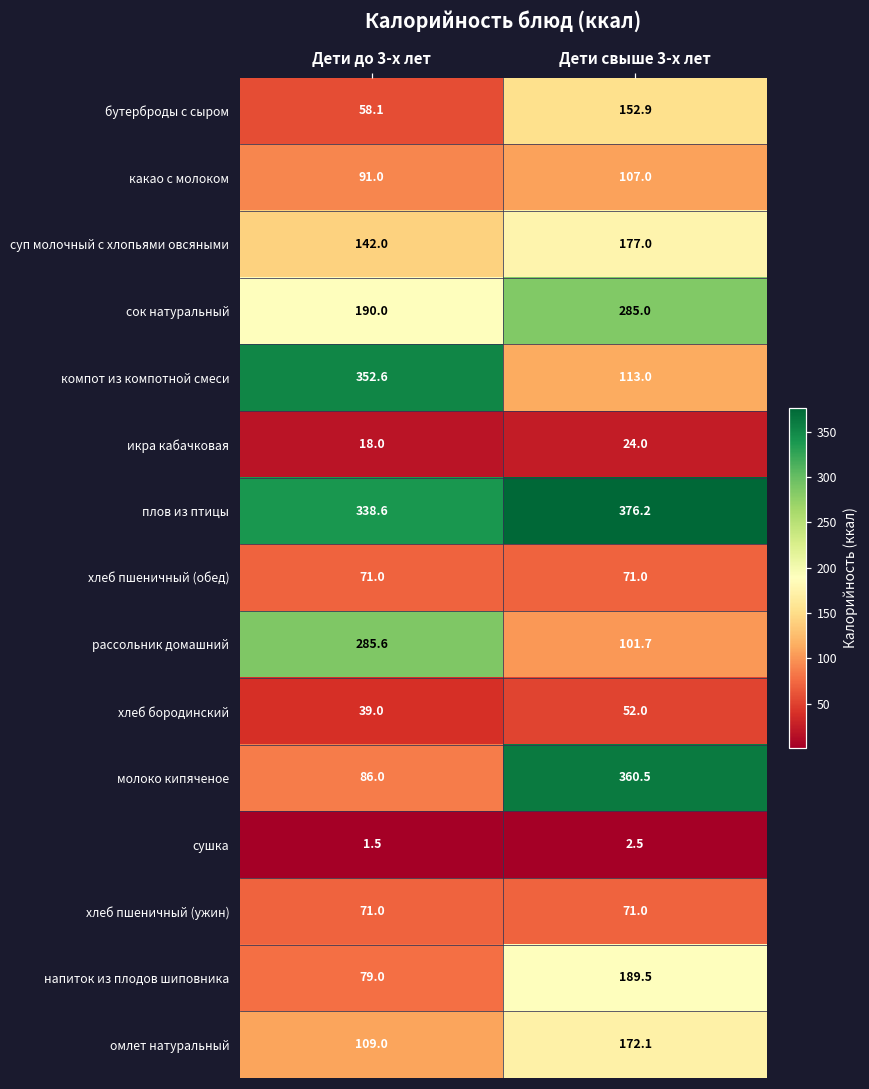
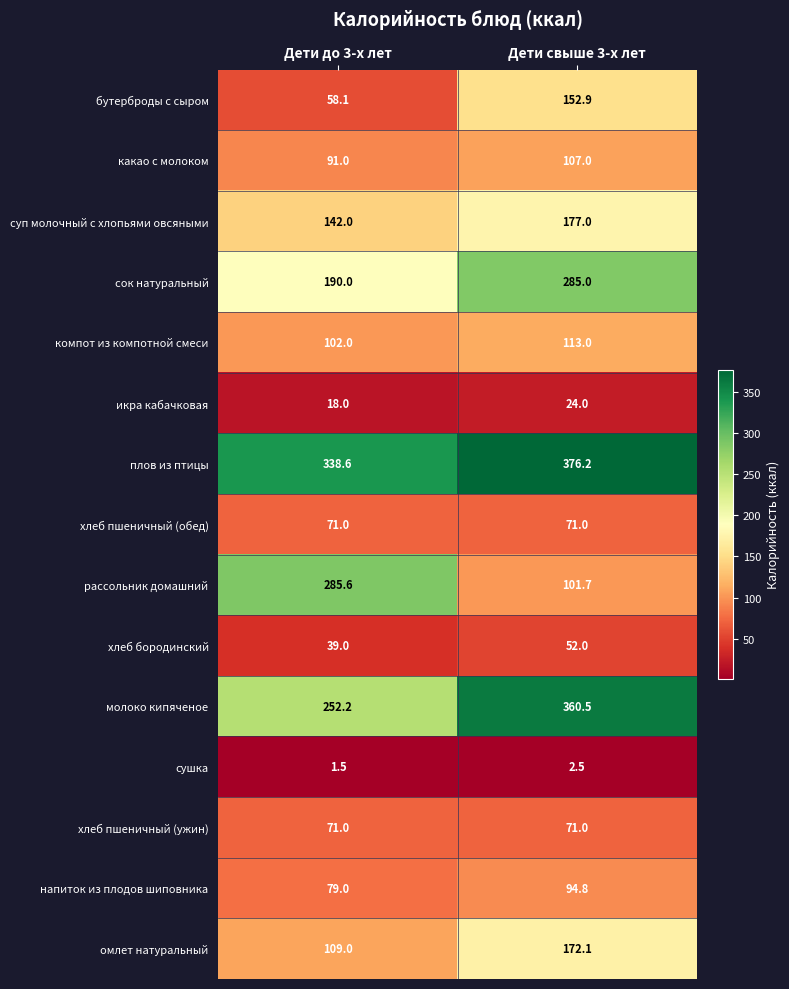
  {
    "бутерброды с сыром": {
      "Дети до 3-х лет": 58.1,
      "Дети свыше 3-х лет": 152.9
    },
    "какао с молоком": {
      "Дети до 3-х лет": 91.0,
      "Дети свыше 3-х лет": 107.0
    },
    "суп молочный с хлопьями овсяными": {
      "Дети до 3-х лет": 142.0,
      "Дети свыше 3-х лет": 177.0
    },
    "сок натуральный": {
      "Дети до 3-х лет": 190.0,
      "Дети свыше 3-х лет": 285.0
    },
    "компот из компотной смеси": {
-     "Дети до 3-х лет": 352.6,
+     "Дети до 3-х лет": 102.0,
      "Дети свыше 3-х лет": 113.0
    },
    "икра кабачковая": {
      "Дети до 3-х лет": 18.0,
      "Дети свыше 3-х лет": 24.0
    },
    "плов из птицы": {
      "Дети до 3-х лет": 338.6,
      "Дети свыше 3-х лет": 376.2
    },
    "хлеб пшеничный (обед)": {
      "Дети до 3-х лет": 71.0,
      "Дети свыше 3-х лет": 71.0
    },
    "рассольник домашний": {
      "Дети до 3-х лет": 285.6,
      "Дети свыше 3-х лет": 101.7
    },
    "хлеб бородинский": {
      "Дети до 3-х лет": 39.0,
      "Дети свыше 3-х лет": 52.0
    },
    "молоко кипяченое": {
-     "Дети до 3-х лет": 86.0,
+     "Дети до 3-х лет": 252.2,
      "Дети свыше 3-х лет": 360.5
    },
    "сушка": {
      "Дети до 3-х лет": 1.5,
      "Дети свыше 3-х лет": 2.5
    },
    "хлеб пшеничный (ужин)": {
      "Дети до 3-х лет": 71.0,
      "Дети свыше 3-х лет": 71.0
    },
    "напиток из плодов шиповника": {
      "Дети до 3-х лет": 79.0,
-     "Дети свыше 3-х лет": 189.5
+     "Дети свыше 3-х лет": 94.8
    },
    "омлет натуральный": {
      "Дети до 3-х лет": 109.0,
      "Дети свыше 3-х лет": 172.1
    }
  }
